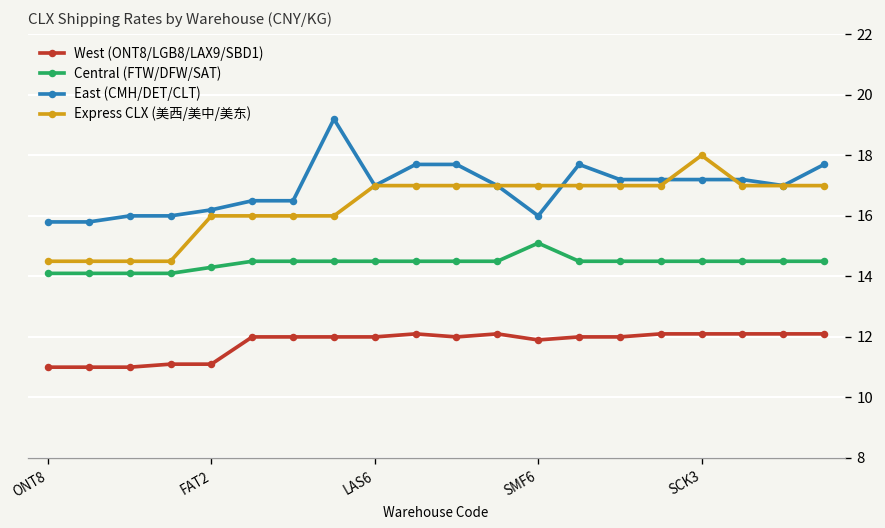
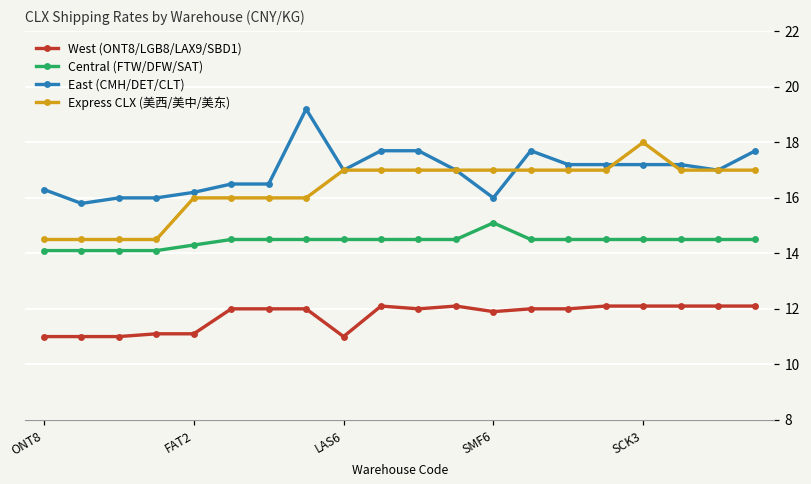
  {
    "West (ONT8/LGB8/LAX9/SBD1)": {
      "ONT8": 11,
      "FAT2": 11.1,
-     "LAS6": 12,
+     "LAS6": 11,
      "SMF6": 11.9,
      "SCK3": 12.1
    },
    "Central (FTW/DFW/SAT)": {
      "ONT8": 14.1,
      "FAT2": 14.3,
      "LAS6": 14.5,
      "SMF6": 15.1,
      "SCK3": 14.5
    },
    "East (CMH/DET/CLT)": {
-     "ONT8": 15.8,
+     "ONT8": 16.3,
      "FAT2": 16.2,
      "SMF6": 16.0,
      "SCK3": 17.2
    },
    "Express CLX (美西/美中/美东)": {
      "ONT8": 14.5,
      "FAT2": 16.0,
      "SMF6": 17.0,
      "SCK3": 18.0
    }
  }
